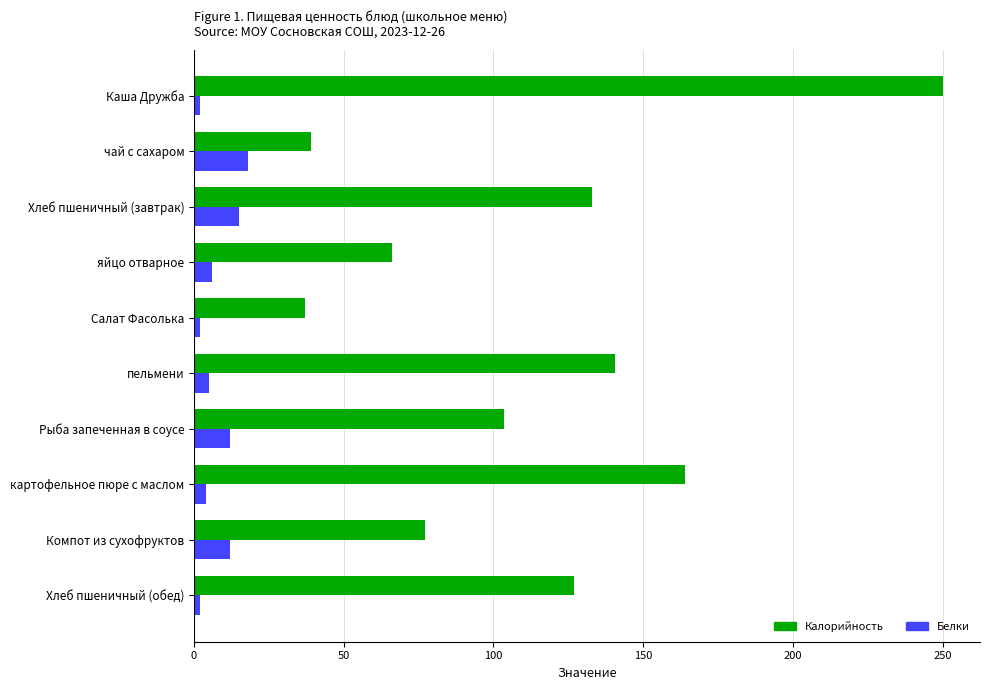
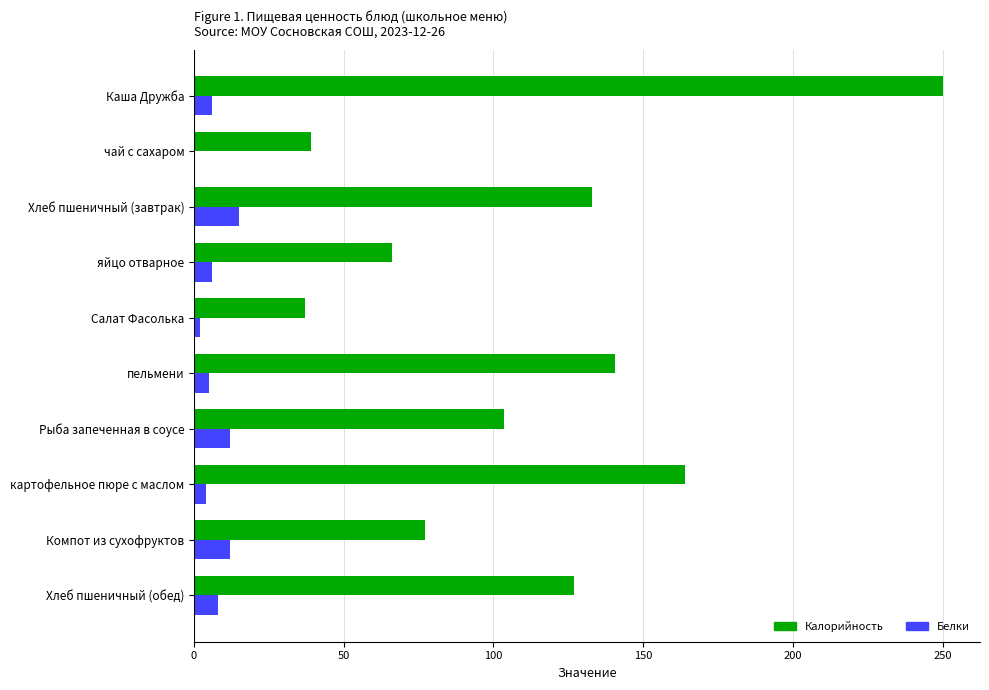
  {
    "Калорийность": {
      "Каша Дружба": 250,
      "чай с сахаром": 39,
      "Хлеб пшеничный (завтрак)": 133,
      "яйцо отварное": 66,
      "Салат Фасолька": 37,
      "пельмени": 141,
      "Рыба запеченная в соусе": 104,
      "картофельное пюре с маслом": 164,
      "Компот из сухофруктов": 77,
      "Хлеб пшеничный (обед)": 127
    },
    "Белки": {
-     "Каша Дружба": 2,
-     "чай с сахаром": 18,
+     "Каша Дружба": 6,
+     "чай с сахаром": 0,
      "Хлеб пшеничный (завтрак)": 15,
      "яйцо отварное": 6,
      "Салат Фасолька": 2,
      "пельмени": 5,
      "Рыба запеченная в соусе": 12,
      "картофельное пюре с маслом": 4,
      "Компот из сухофруктов": 12,
-     "Хлеб пшеничный (обед)": 2
+     "Хлеб пшеничный (обед)": 8
    }
  }
